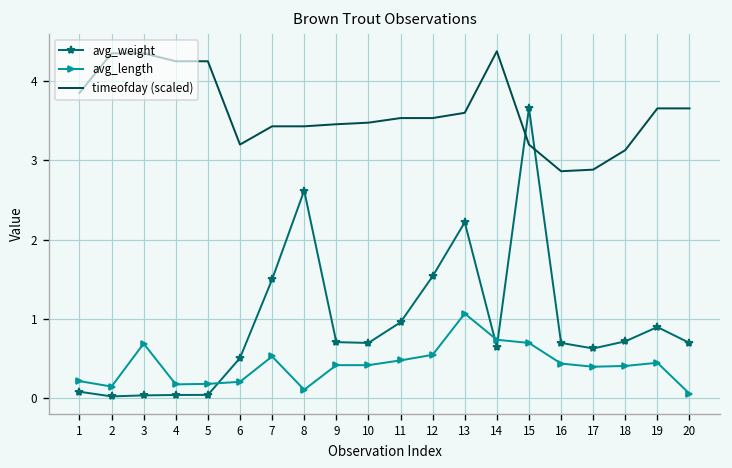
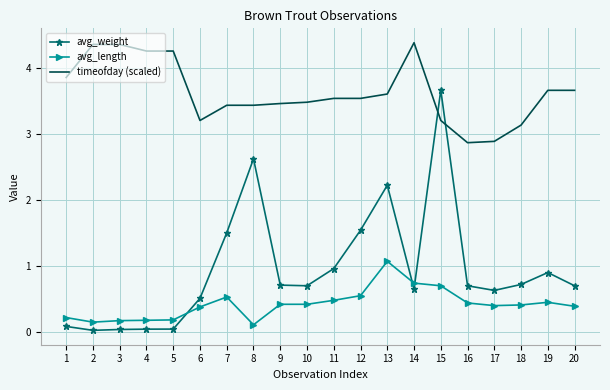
  {
    "avg_length": {
      "1": 0.2,
      "2": 0.2,
-     "3": 0.7,
+     "3": 0.2,
      "4": 0.2,
      "5": 0.2,
-     "6": 0.2,
+     "6": 0.4,
      "7": 0.5,
      "8": 0.1,
      "9": 0.4,
      "10": 0.4,
      "11": 0.5,
      "12": 0.6,
      "13": 1.1,
      "14": 0.7,
      "15": 0.7,
      "16": 0.4,
      "17": 0.4,
      "18": 0.4,
      "19": 0.5,
-     "20": 0.1
+     "20": 0.4
    }
  }
